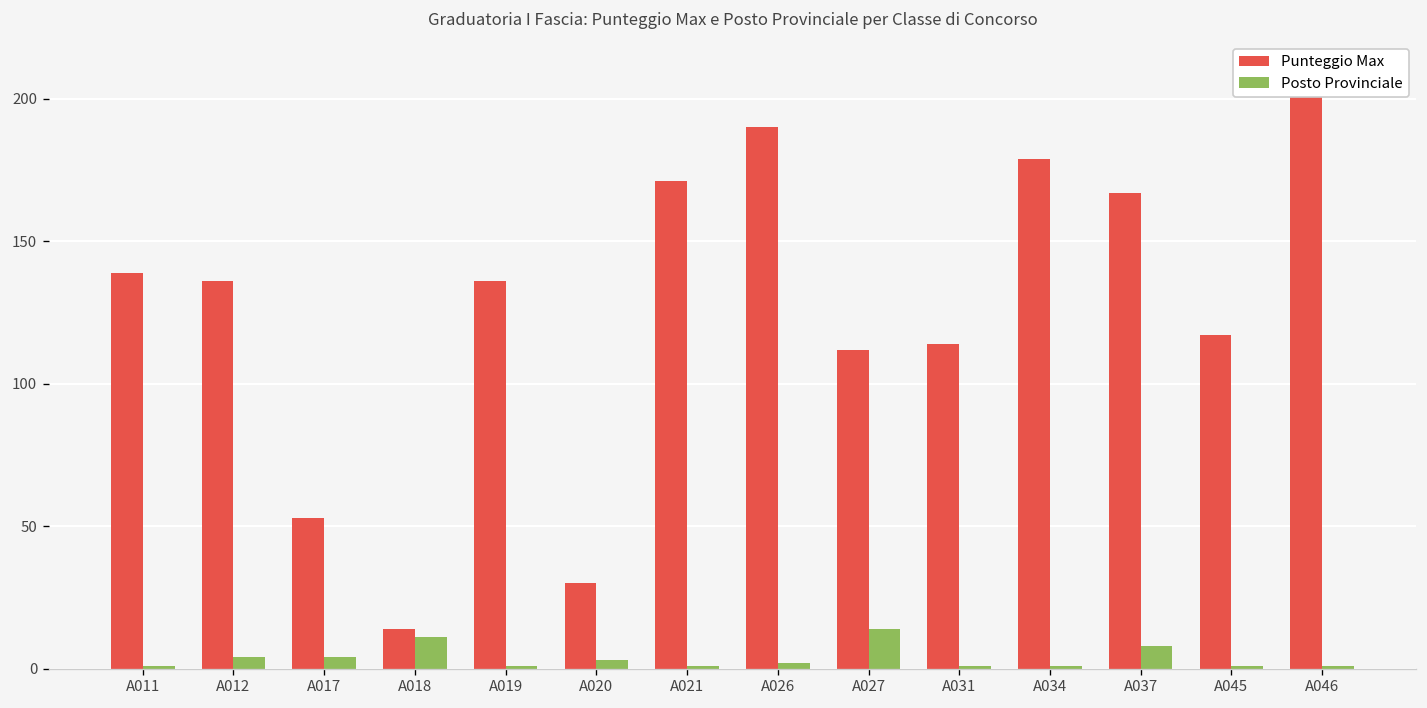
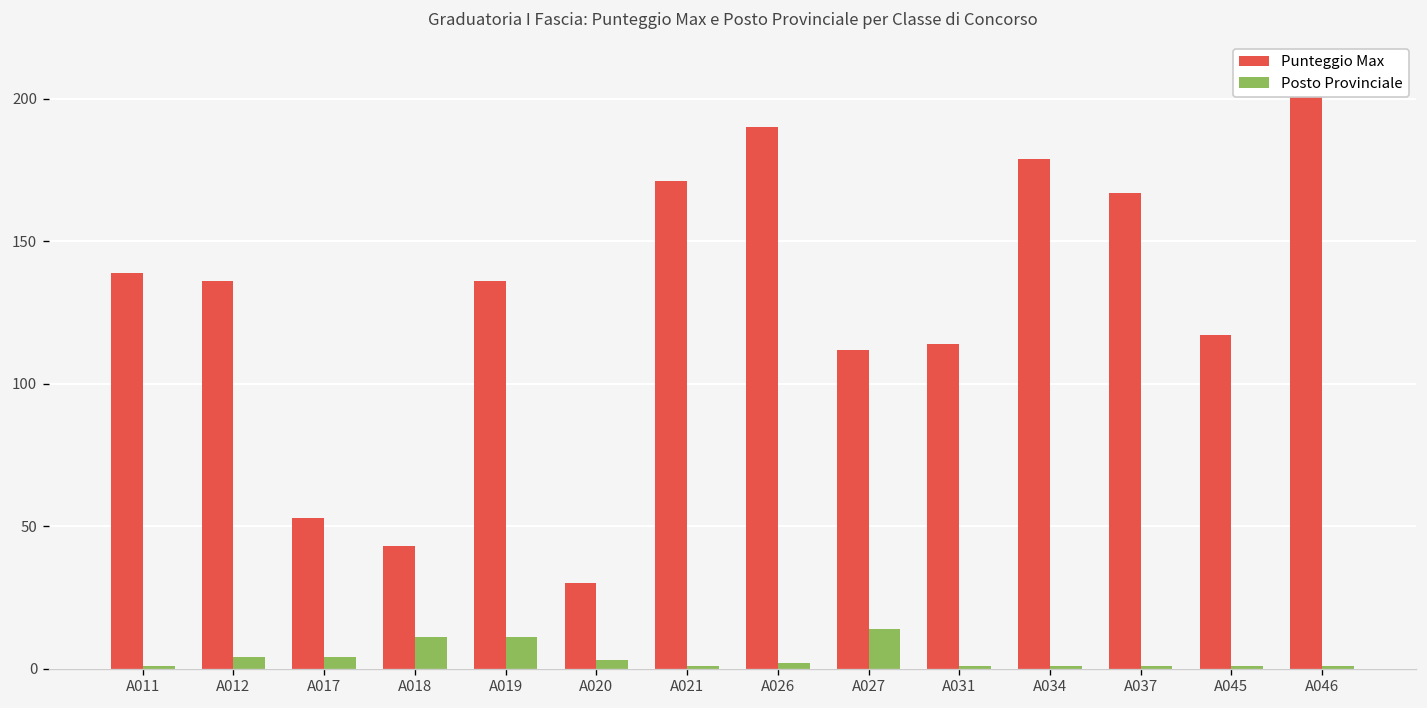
  {
    "Punteggio Max": {
      "A011": 139,
      "A012": 136,
      "A017": 53,
-     "A018": 14,
+     "A018": 43,
      "A019": 136,
      "A020": 30,
      "A021": 171,
      "A026": 190,
      "A027": 112,
      "A031": 114,
      "A034": 179,
      "A037": 167,
      "A045": 117
    },
    "Posto Provinciale": {
      "A012": 4,
      "A017": 4,
      "A018": 11,
-     "A019": 1,
+     "A019": 11,
      "A020": 3,
      "A026": 2,
      "A027": 14,
-     "A037": 8
+     "A037": 1
    }
  }
